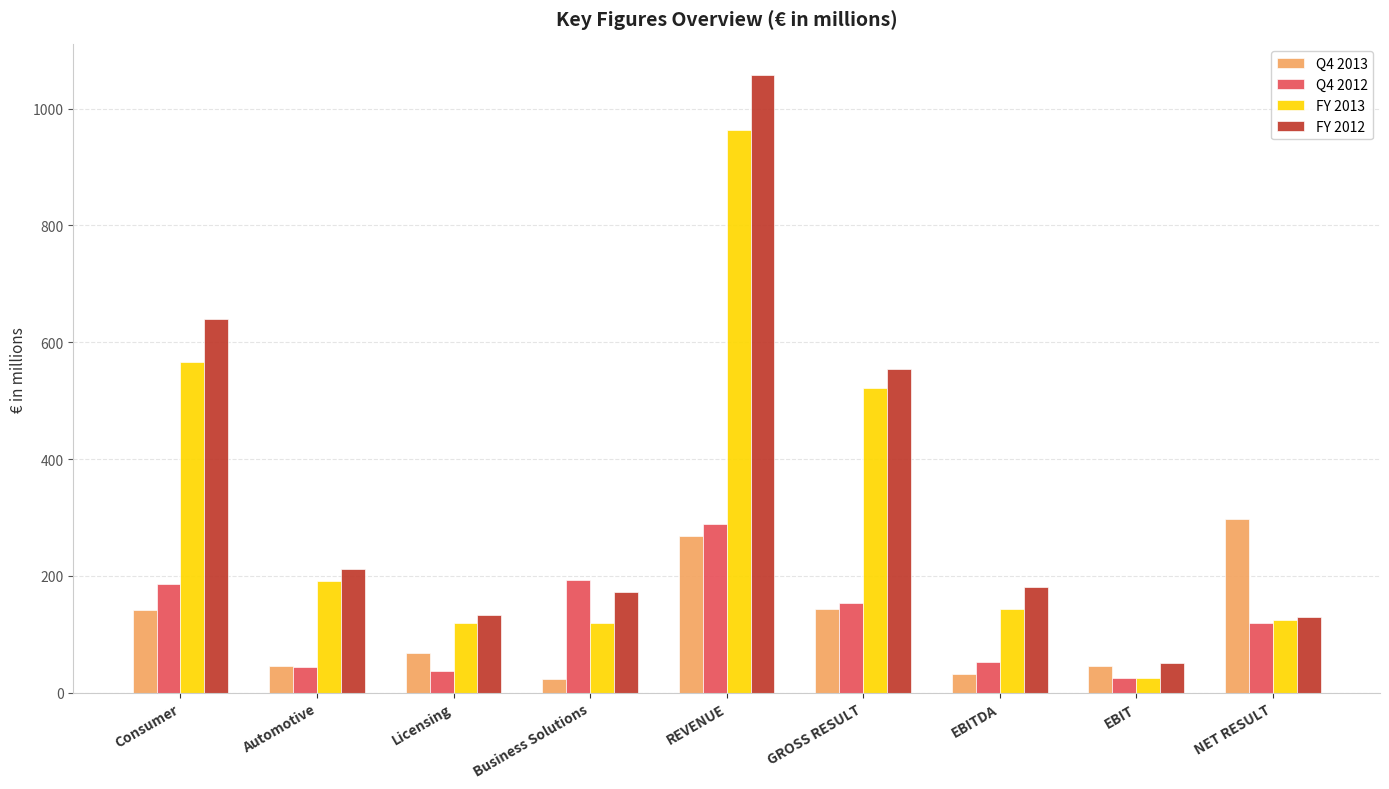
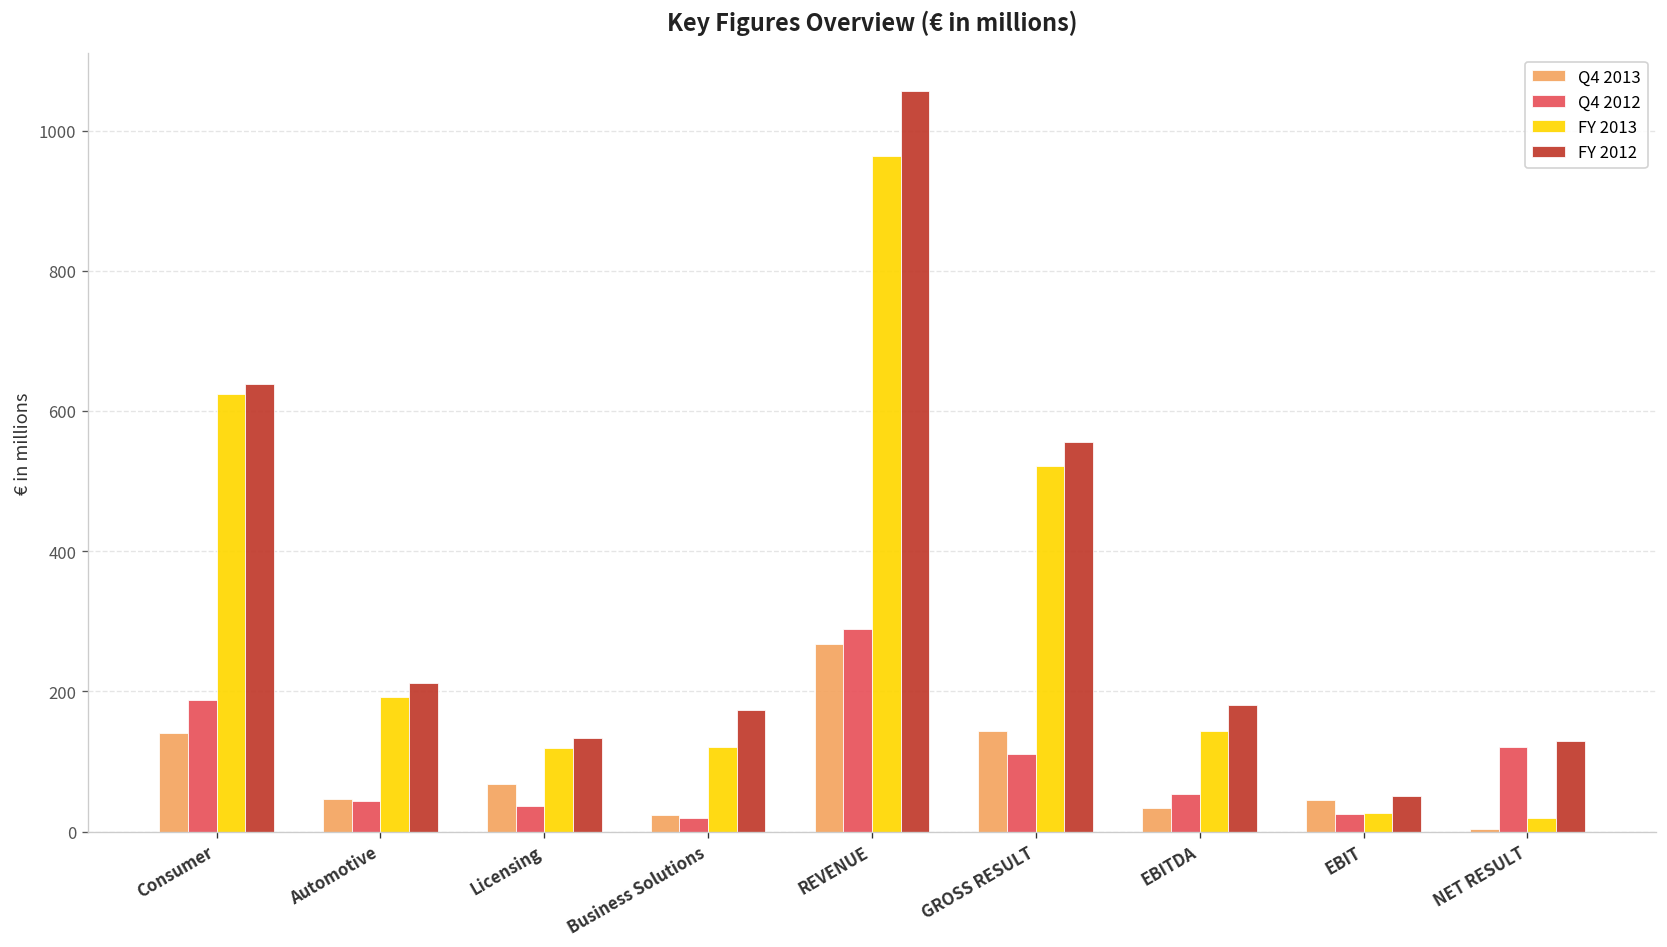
  {
    "Q4 2013": {
      "Consumer": 140,
      "Automotive": 50,
      "Licensing": 70,
      "Business Solutions": 20,
      "REVENUE": 270,
      "GROSS RESULT": 140,
      "EBITDA": 30,
      "EBIT": 50,
-     "NET RESULT": 300
+     "NET RESULT": 0
    },
    "Q4 2012": {
      "Consumer": 190,
      "Automotive": 40,
      "Licensing": 40,
-     "Business Solutions": 190,
+     "Business Solutions": 20,
      "REVENUE": 290,
-     "GROSS RESULT": 150,
+     "GROSS RESULT": 110,
      "EBITDA": 50,
      "EBIT": 30,
      "NET RESULT": 120
    },
    "FY 2013": {
-     "Consumer": 570,
+     "Consumer": 620,
      "Automotive": 190,
      "Licensing": 120,
      "Business Solutions": 120,
      "REVENUE": 960,
      "GROSS RESULT": 520,
      "EBITDA": 140,
      "EBIT": 30,
-     "NET RESULT": 120
+     "NET RESULT": 20
    },
    "FY 2012": {
      "Consumer": 640,
      "Automotive": 210,
      "Licensing": 130,
      "Business Solutions": 170,
      "REVENUE": 1060,
      "GROSS RESULT": 560,
      "EBITDA": 180,
      "EBIT": 50,
      "NET RESULT": 130
    }
  }
